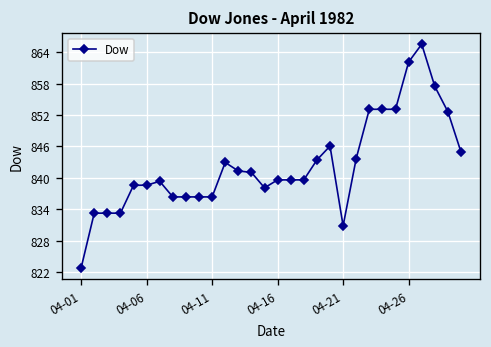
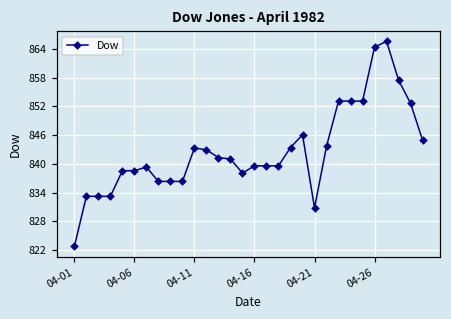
  {
    "04-01": 823,
    "04-06": 839,
-   "04-11": 836,
+   "04-11": 843,
    "04-16": 840,
    "04-21": 831,
-   "04-26": 862
+   "04-26": 864
  }
